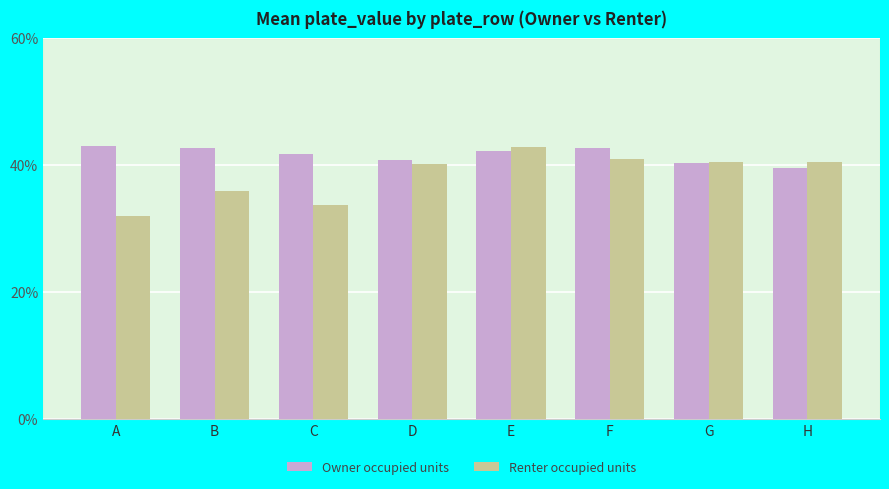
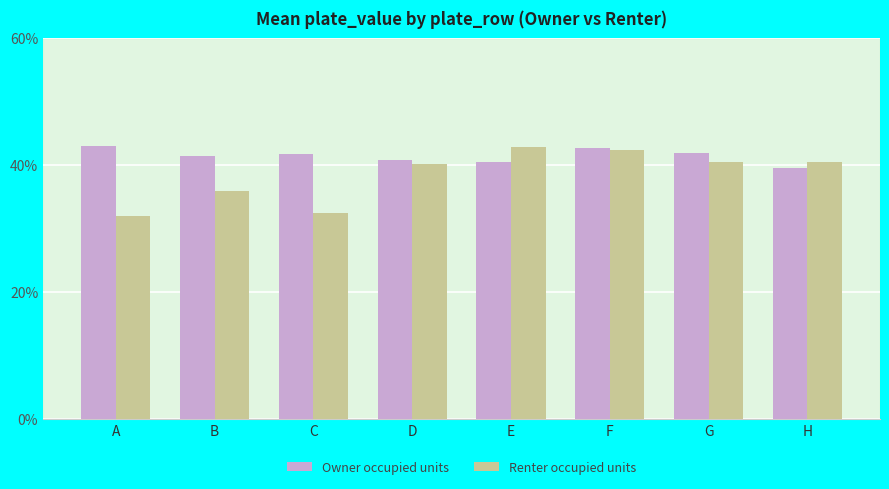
  {
    "Owner occupied units": {
      "A": "43%",
-     "B": "43%",
+     "B": "41%",
      "C": "42%",
      "D": "41%",
-     "E": "42%",
+     "E": "40%",
      "F": "43%",
-     "G": "40%",
+     "G": "42%",
      "H": "40%"
    },
    "Renter occupied units": {
      "A": "32%",
      "B": "36%",
-     "C": "34%",
+     "C": "32%",
      "D": "40%",
      "E": "43%",
-     "F": "41%",
+     "F": "42%",
      "G": "40%",
      "H": "40%"
    }
  }
